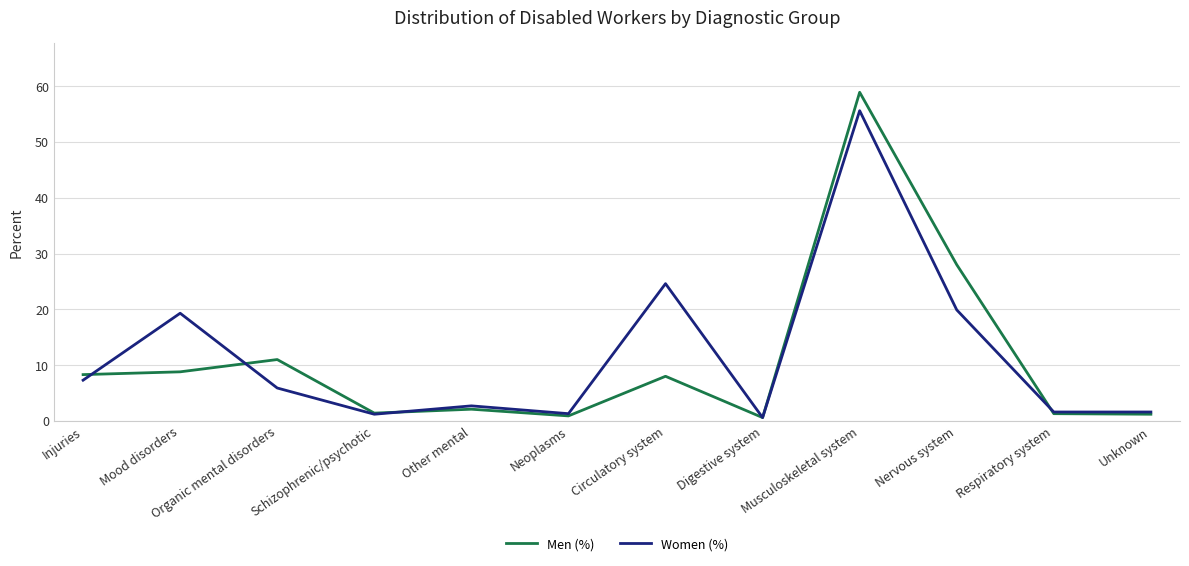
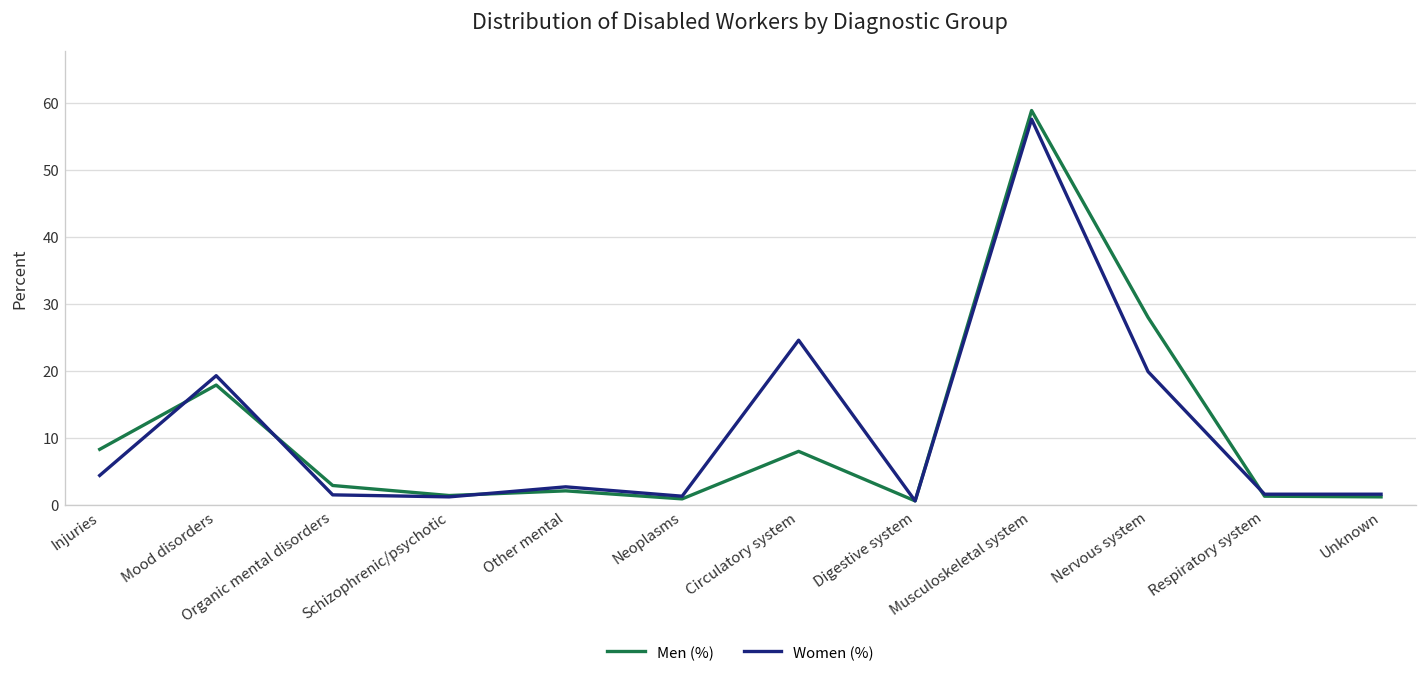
  {
    "Men (%)": {
      "Injuries": 8,
-     "Mood disorders": 9,
-     "Organic mental disorders": 11,
+     "Mood disorders": 18,
+     "Organic mental disorders": 3,
      "Other mental": 2,
      "Circulatory system": 8,
      "Musculoskeletal system": 59,
      "Nervous system": 28
    },
    "Women (%)": {
-     "Injuries": 7,
+     "Injuries": 4,
      "Mood disorders": 19,
-     "Organic mental disorders": 6,
+     "Organic mental disorders": 2,
      "Other mental": 3,
      "Circulatory system": 25,
-     "Musculoskeletal system": 56,
+     "Musculoskeletal system": 58,
      "Nervous system": 20
    }
  }
